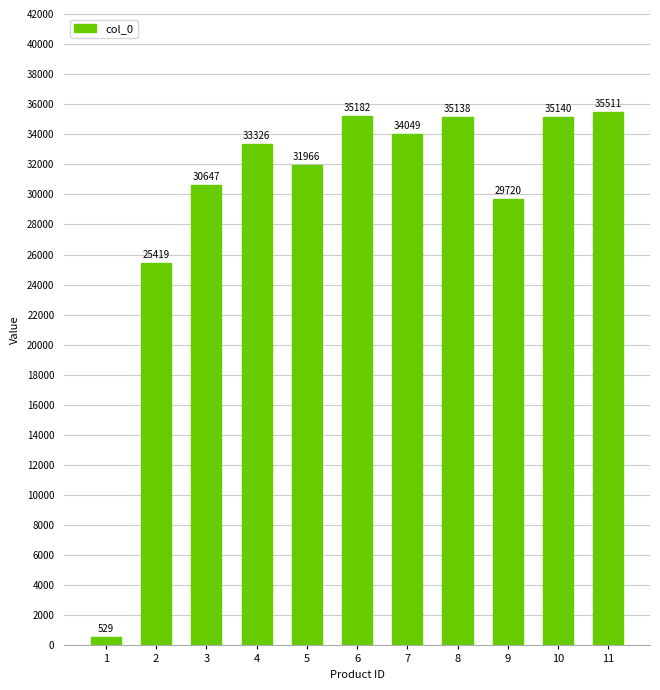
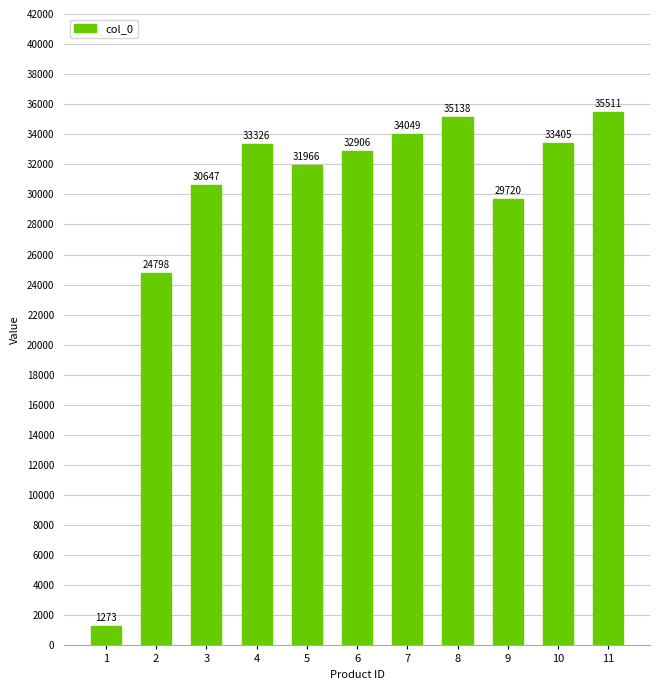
  {
-   "1": 529,
-   "2": 25419,
+   "1": 1273,
+   "2": 24798,
    "3": 30647,
    "4": 33326,
    "5": 31966,
-   "6": 35182,
+   "6": 32906,
    "7": 34049,
    "8": 35138,
    "9": 29720,
-   "10": 35140,
+   "10": 33405,
    "11": 35511
  }
